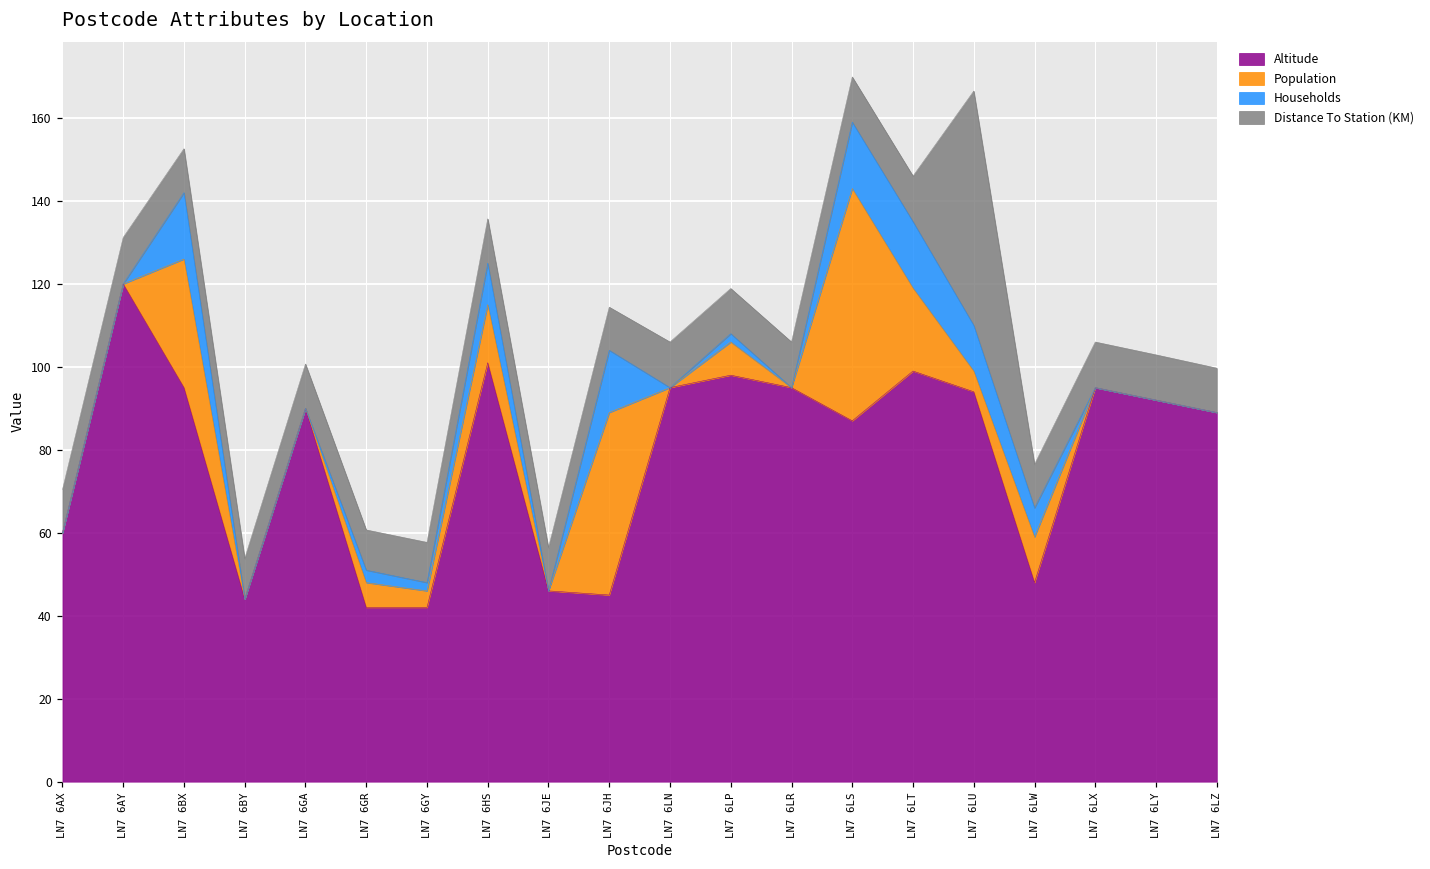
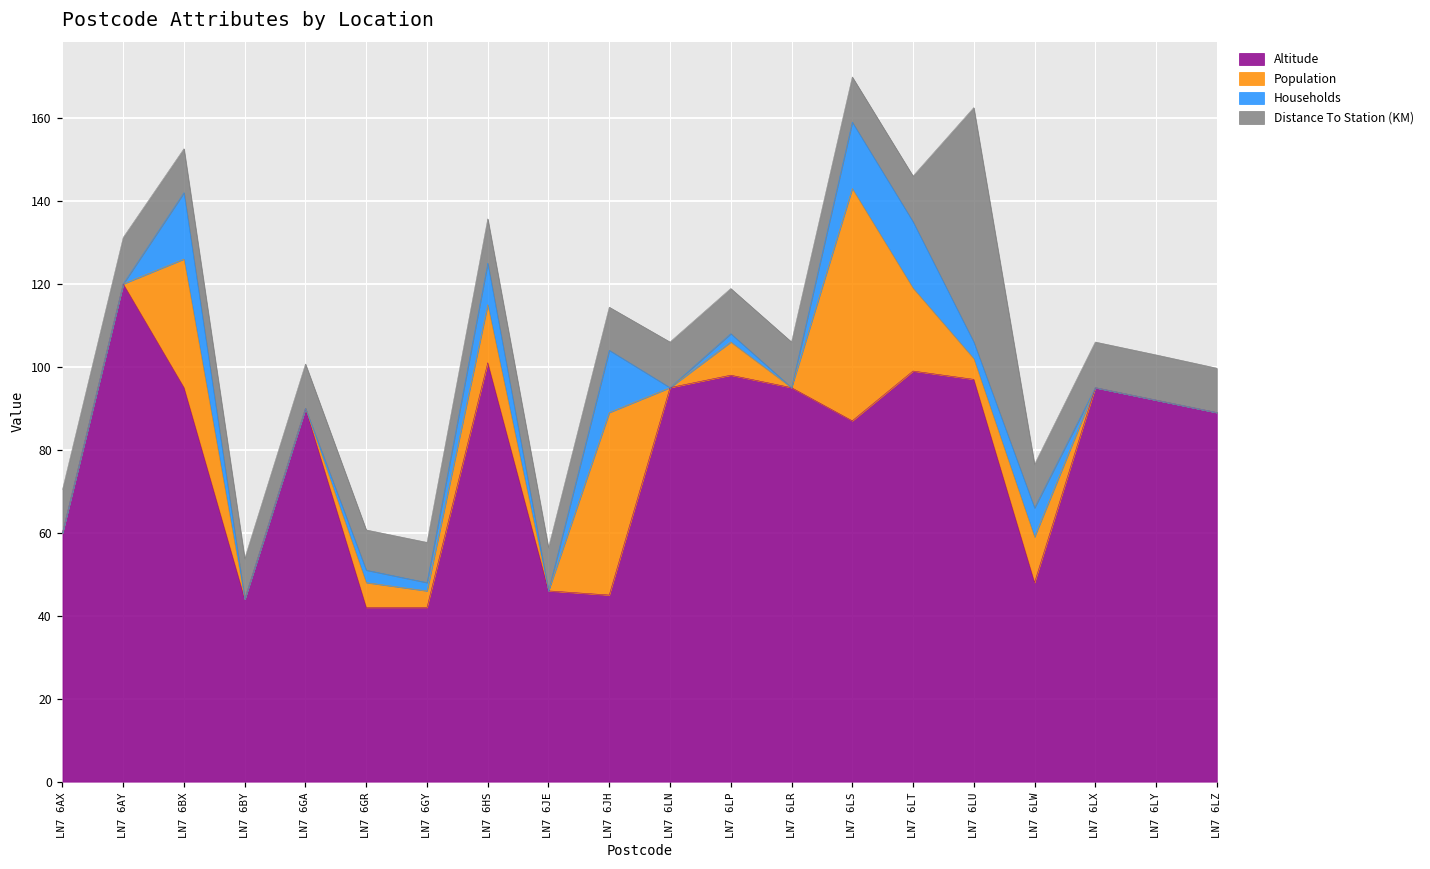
  {
    "Altitude": {
      "LN7 6BX": 95,
      "LN7 6GR": 42,
      "LN7 6GY": 42,
      "LN7 6HS": 101,
      "LN7 6JH": 45,
      "LN7 6LP": 98,
      "LN7 6LS": 87,
      "LN7 6LT": 99,
-     "LN7 6LU": 94,
+     "LN7 6LU": 97,
      "LN7 6LW": 48
    },
    "Population": {
      "LN7 6BX": 31,
      "LN7 6GR": 6,
      "LN7 6GY": 4,
      "LN7 6HS": 14,
      "LN7 6JH": 44,
      "LN7 6LP": 8,
      "LN7 6LS": 56,
      "LN7 6LT": 20,
      "LN7 6LU": 5,
      "LN7 6LW": 11
    },
    "Households": {
      "LN7 6BX": 16,
      "LN7 6GR": 3,
      "LN7 6GY": 2,
      "LN7 6HS": 10,
      "LN7 6JH": 15,
      "LN7 6LP": 2,
      "LN7 6LS": 16,
      "LN7 6LT": 16,
-     "LN7 6LU": 11,
+     "LN7 6LU": 4,
      "LN7 6LW": 7
    },
    "Distance To Station (KM)": {
      "LN7 6AX": 10,
      "LN7 6AY": 11,
      "LN7 6BX": 11,
      "LN7 6BY": 10,
      "LN7 6GA": 11,
      "LN7 6GR": 10,
      "LN7 6GY": 10,
      "LN7 6HS": 11,
      "LN7 6JE": 10,
      "LN7 6JH": 10,
      "LN7 6LN": 11,
      "LN7 6LP": 11,
      "LN7 6LR": 11,
      "LN7 6LS": 11,
      "LN7 6LT": 11,
      "LN7 6LU": 57,
      "LN7 6LW": 11,
      "LN7 6LX": 11,
      "LN7 6LY": 11,
      "LN7 6LZ": 11
    }
  }
